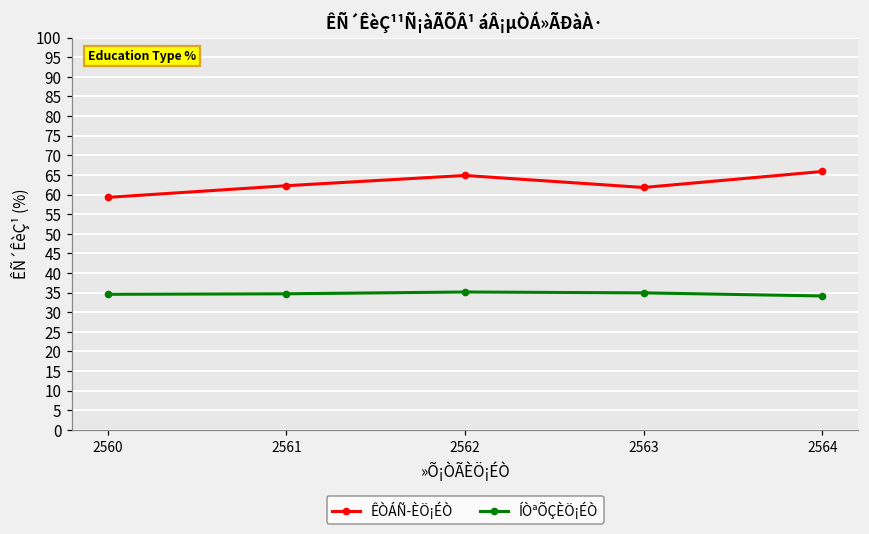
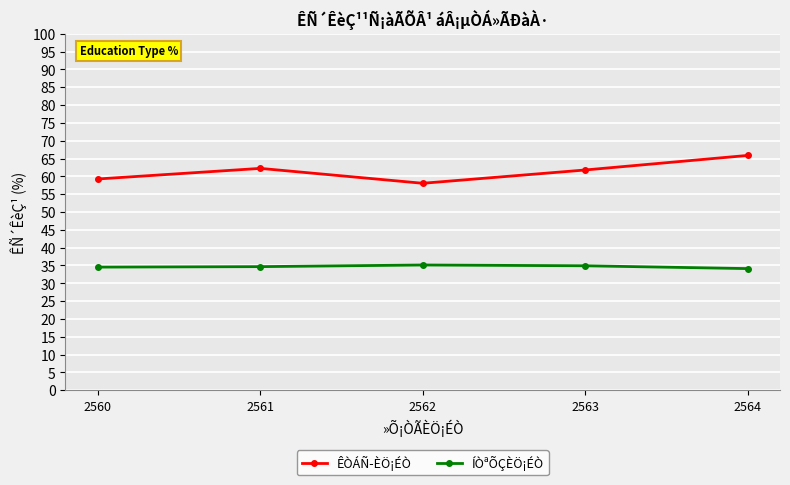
  {
    "ÊÒÁÑ­ÈÖ¡ÉÒ": {
      "2560": 59,
      "2561": 62,
-     "2562": 65,
+     "2562": 58,
      "2563": 62,
      "2564": 66
    },
    "ÍÒªÕÇÈÖ¡ÉÒ": {
      "2560": 35,
      "2561": 35,
      "2562": 35,
      "2563": 35,
      "2564": 34
    }
  }
